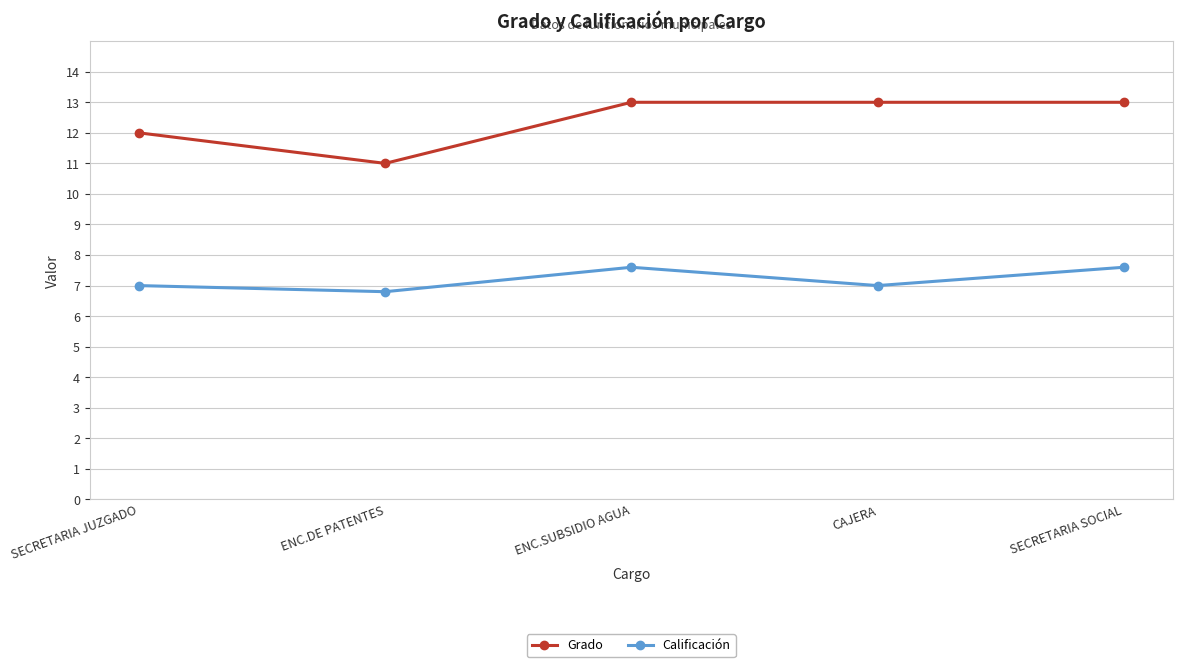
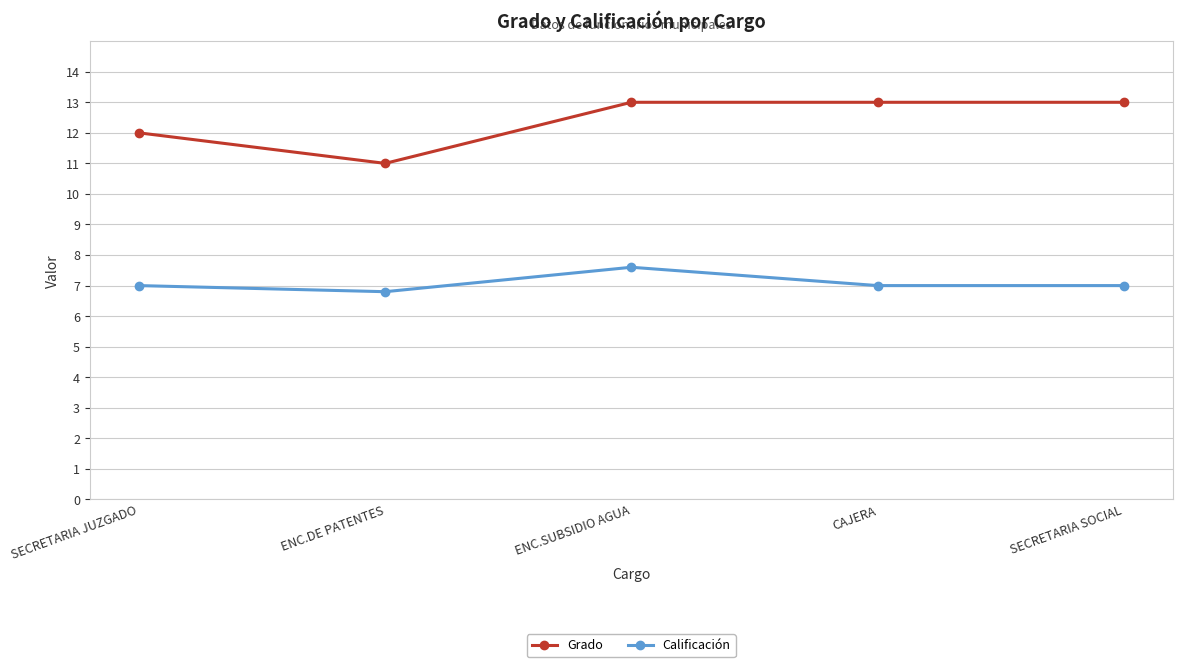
  {
    "Grado": {
      "SECRETARIA JUZGADO": 12.0,
      "ENC.DE PATENTES": 11.0,
      "ENC.SUBSIDIO AGUA": 13.0,
      "CAJERA": 13.0,
      "SECRETARIA SOCIAL": 13.0
    },
    "Calificación": {
      "SECRETARIA JUZGADO": 7.0,
      "ENC.DE PATENTES": 6.8,
      "ENC.SUBSIDIO AGUA": 7.6,
      "CAJERA": 7.0,
-     "SECRETARIA SOCIAL": 7.6
+     "SECRETARIA SOCIAL": 7.0
    }
  }
